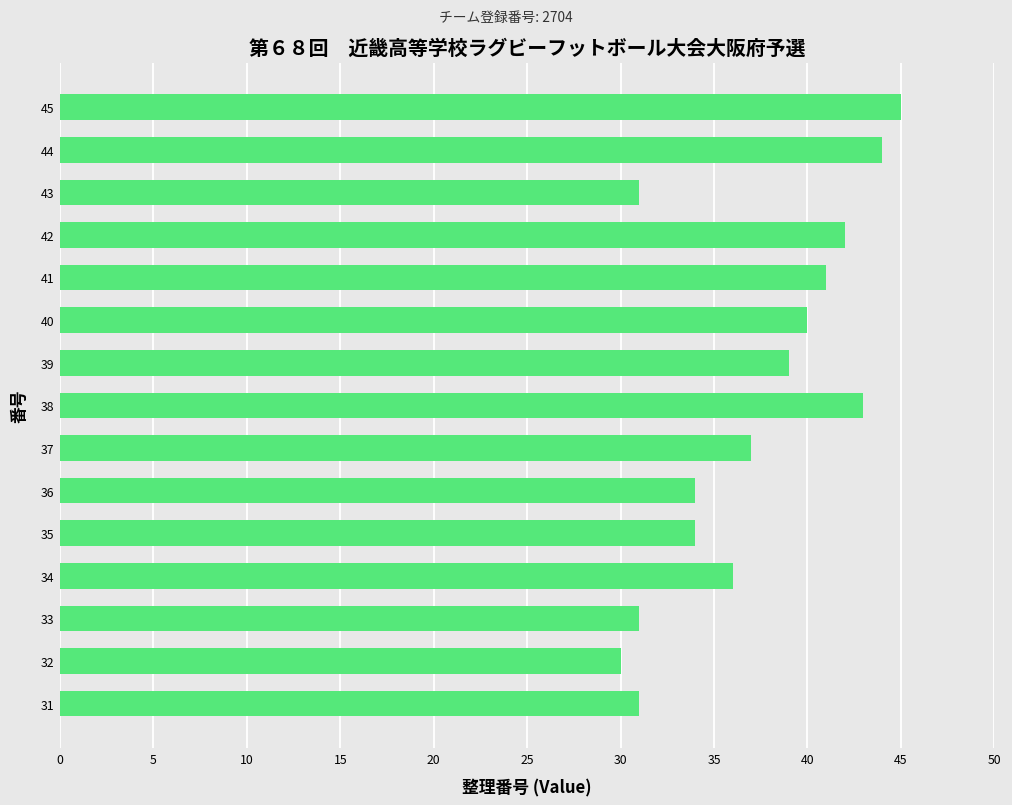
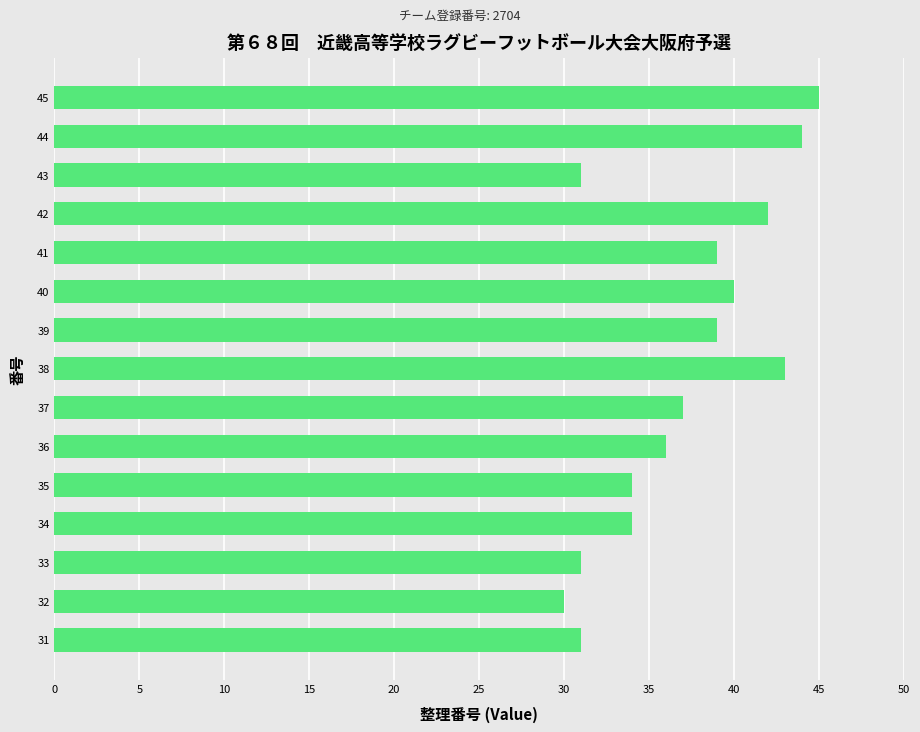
  {
    "45": 45,
    "44": 44,
    "43": 31,
    "42": 42,
-   "41": 41,
+   "41": 39,
    "40": 40,
    "39": 39,
    "38": 43,
    "37": 37,
-   "36": 34,
+   "36": 36,
    "35": 34,
-   "34": 36,
+   "34": 34,
    "33": 31,
    "32": 30,
    "31": 31
  }
